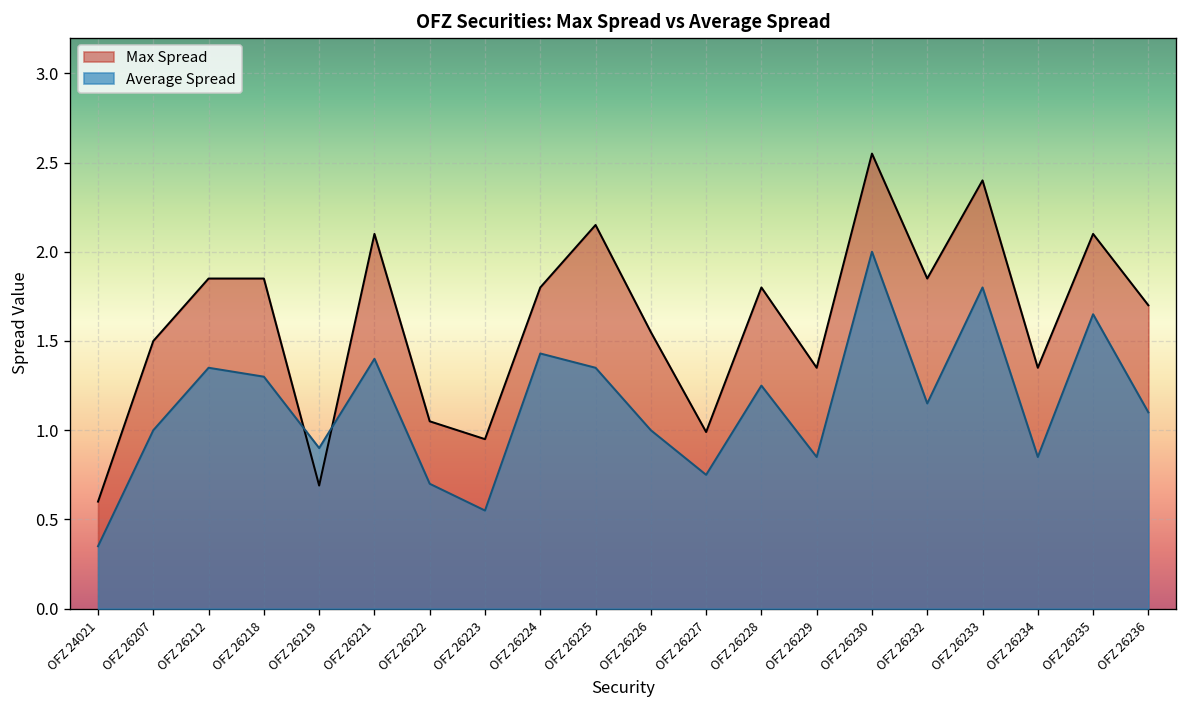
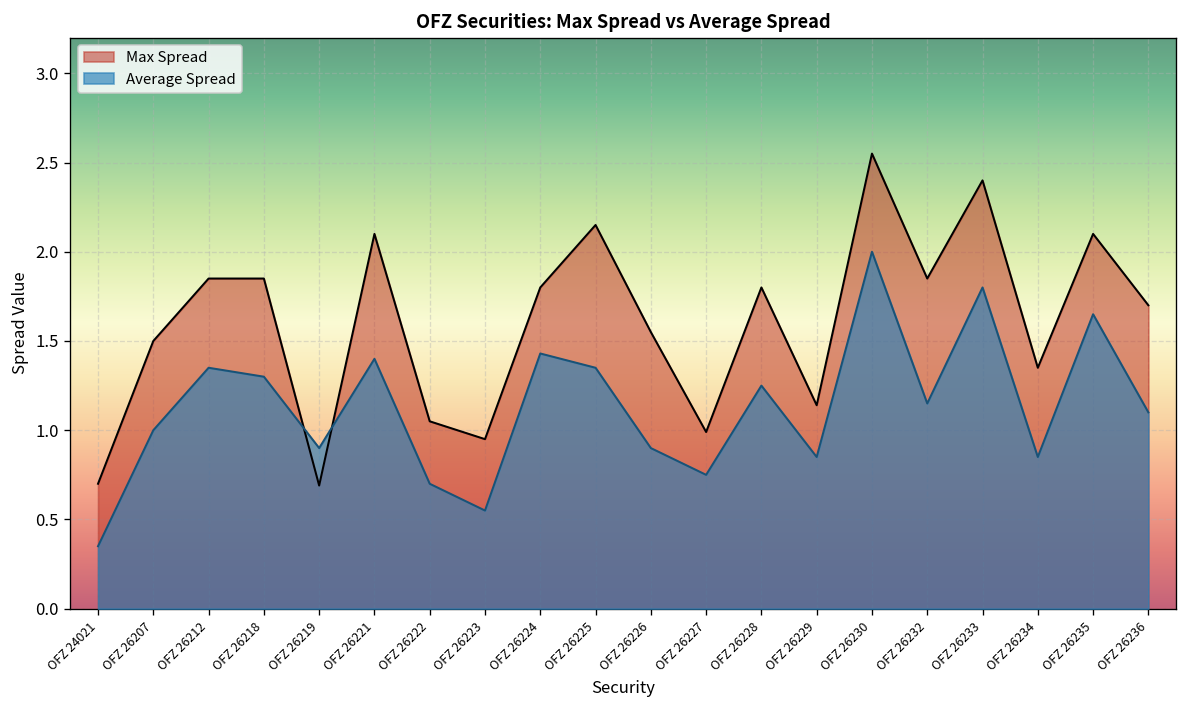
  {
    "Max Spread": {
-     "OFZ 24021": 0.6,
+     "OFZ 24021": 0.7,
      "OFZ 26207": 1.50,
      "OFZ 26212": 1.85,
      "OFZ 26218": 1.85,
      "OFZ 26219": 0.69,
      "OFZ 26221": 2.10,
      "OFZ 26222": 1.05,
      "OFZ 26223": 0.95,
      "OFZ 26224": 1.80,
      "OFZ 26225": 2.15,
      "OFZ 26226": 1.55,
      "OFZ 26227": 0.99,
      "OFZ 26228": 1.80,
-     "OFZ 26229": 1.35,
+     "OFZ 26229": 1.14,
      "OFZ 26230": 2.55,
      "OFZ 26232": 1.85,
      "OFZ 26233": 2.40,
      "OFZ 26234": 1.35,
      "OFZ 26235": 2.10,
      "OFZ 26236": 1.70
    },
    "Average Spread": {
      "OFZ 24021": 0.35,
      "OFZ 26207": 1.0,
      "OFZ 26212": 1.35,
      "OFZ 26218": 1.3,
      "OFZ 26219": 0.9,
      "OFZ 26221": 1.4,
      "OFZ 26222": 0.7,
      "OFZ 26223": 0.55,
      "OFZ 26224": 1.43,
      "OFZ 26225": 1.35,
-     "OFZ 26226": 1.0,
+     "OFZ 26226": 0.9,
      "OFZ 26227": 0.75,
      "OFZ 26228": 1.25,
      "OFZ 26229": 0.85,
      "OFZ 26230": 2.0,
      "OFZ 26232": 1.15,
      "OFZ 26233": 1.8,
      "OFZ 26234": 0.85,
      "OFZ 26235": 1.65,
      "OFZ 26236": 1.1
    }
  }
